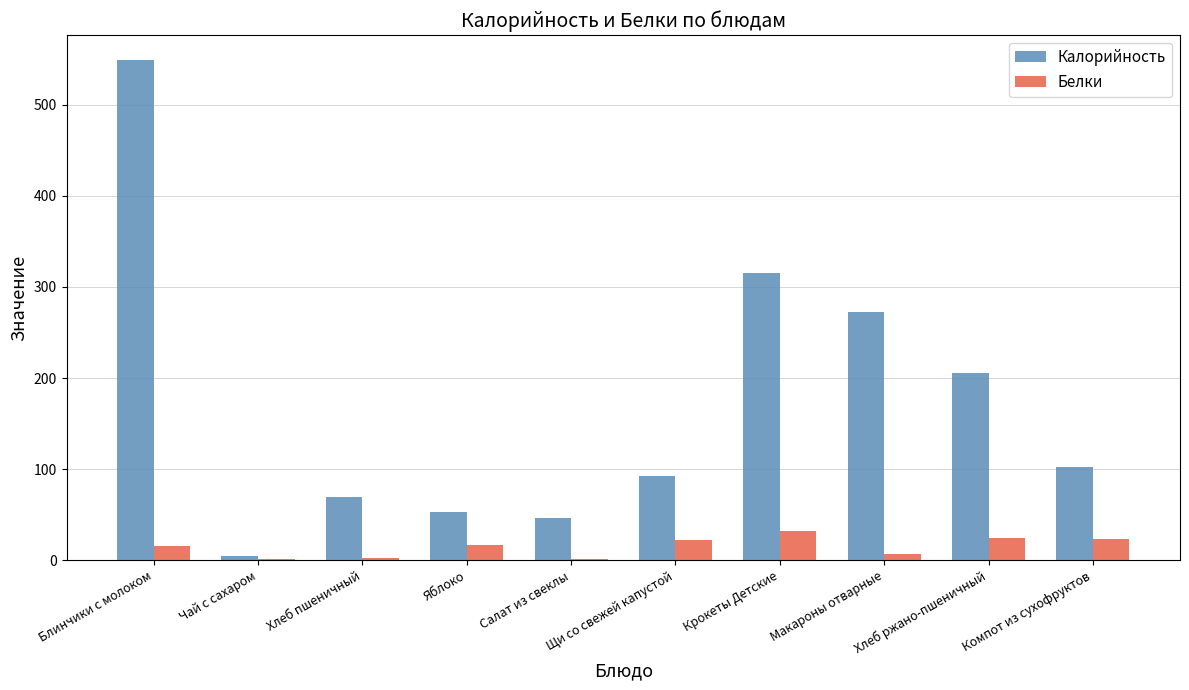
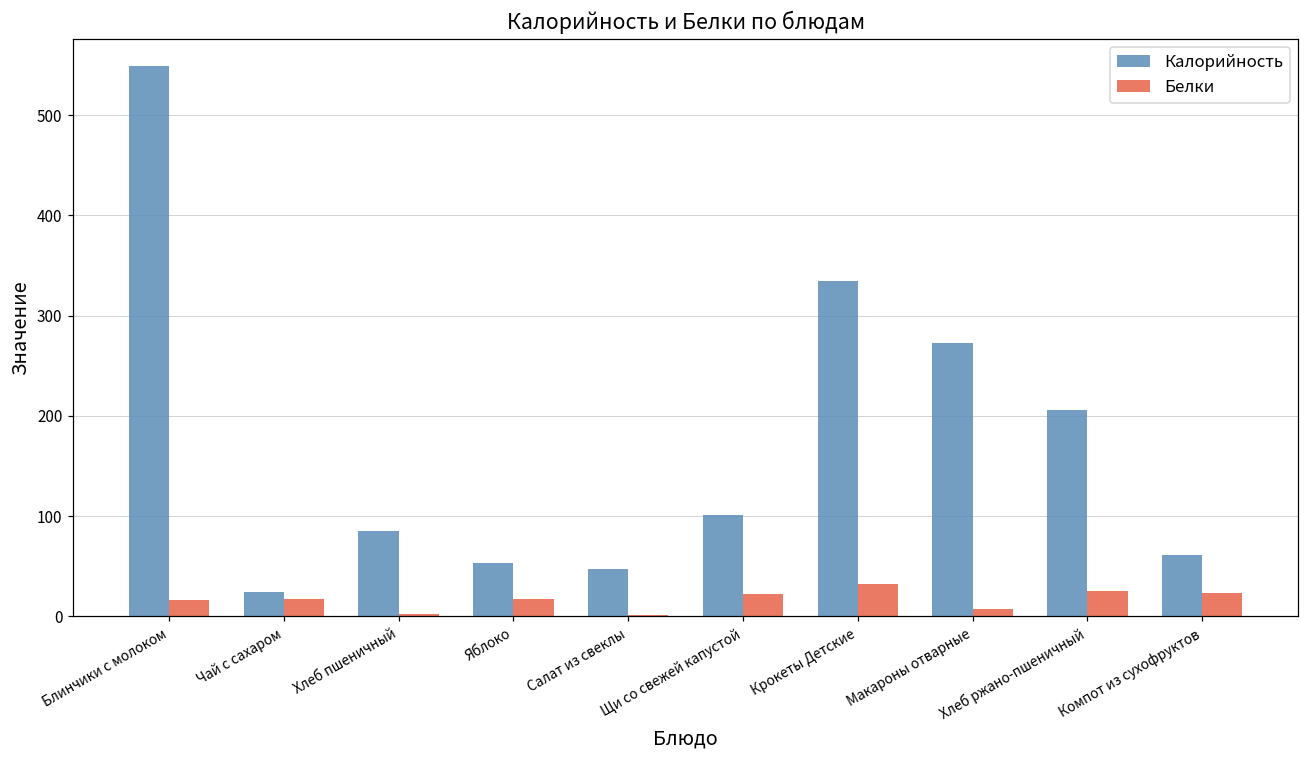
  {
    "Калорийность": {
      "Блинчики с молоком": 550,
-     "Чай с сахаром": 10,
-     "Хлеб пшеничный": 70,
+     "Чай с сахаром": 20,
+     "Хлеб пшеничный": 90,
      "Яблоко": 50,
      "Салат из свеклы": 50,
-     "Щи со свежей капустой": 90,
-     "Крокеты Детские": 320,
+     "Щи со свежей капустой": 100,
+     "Крокеты Детские": 330,
      "Макароны отварные": 270,
      "Хлеб ржано-пшеничный": 210,
-     "Компот из сухофруктов": 100
+     "Компот из сухофруктов": 60
    },
    "Белки": {
      "Блинчики с молоком": 20,
-     "Чай с сахаром": 0,
+     "Чай с сахаром": 20,
      "Яблоко": 20,
      "Щи со свежей капустой": 20,
      "Крокеты Детские": 30,
      "Макароны отварные": 10,
      "Хлеб ржано-пшеничный": 30,
      "Компот из сухофруктов": 20
    }
  }
